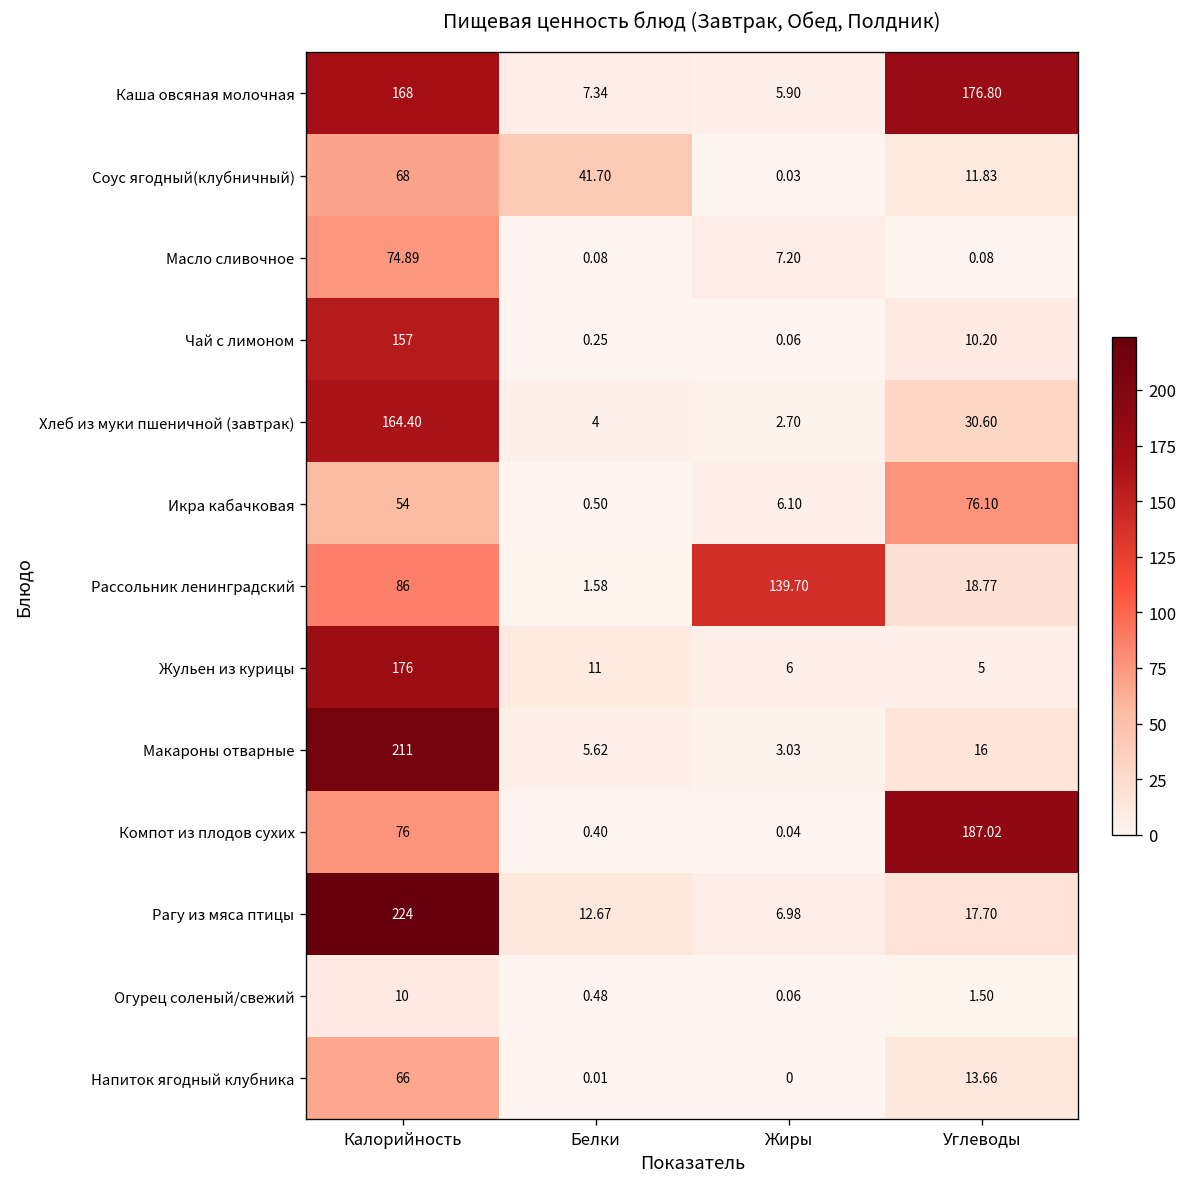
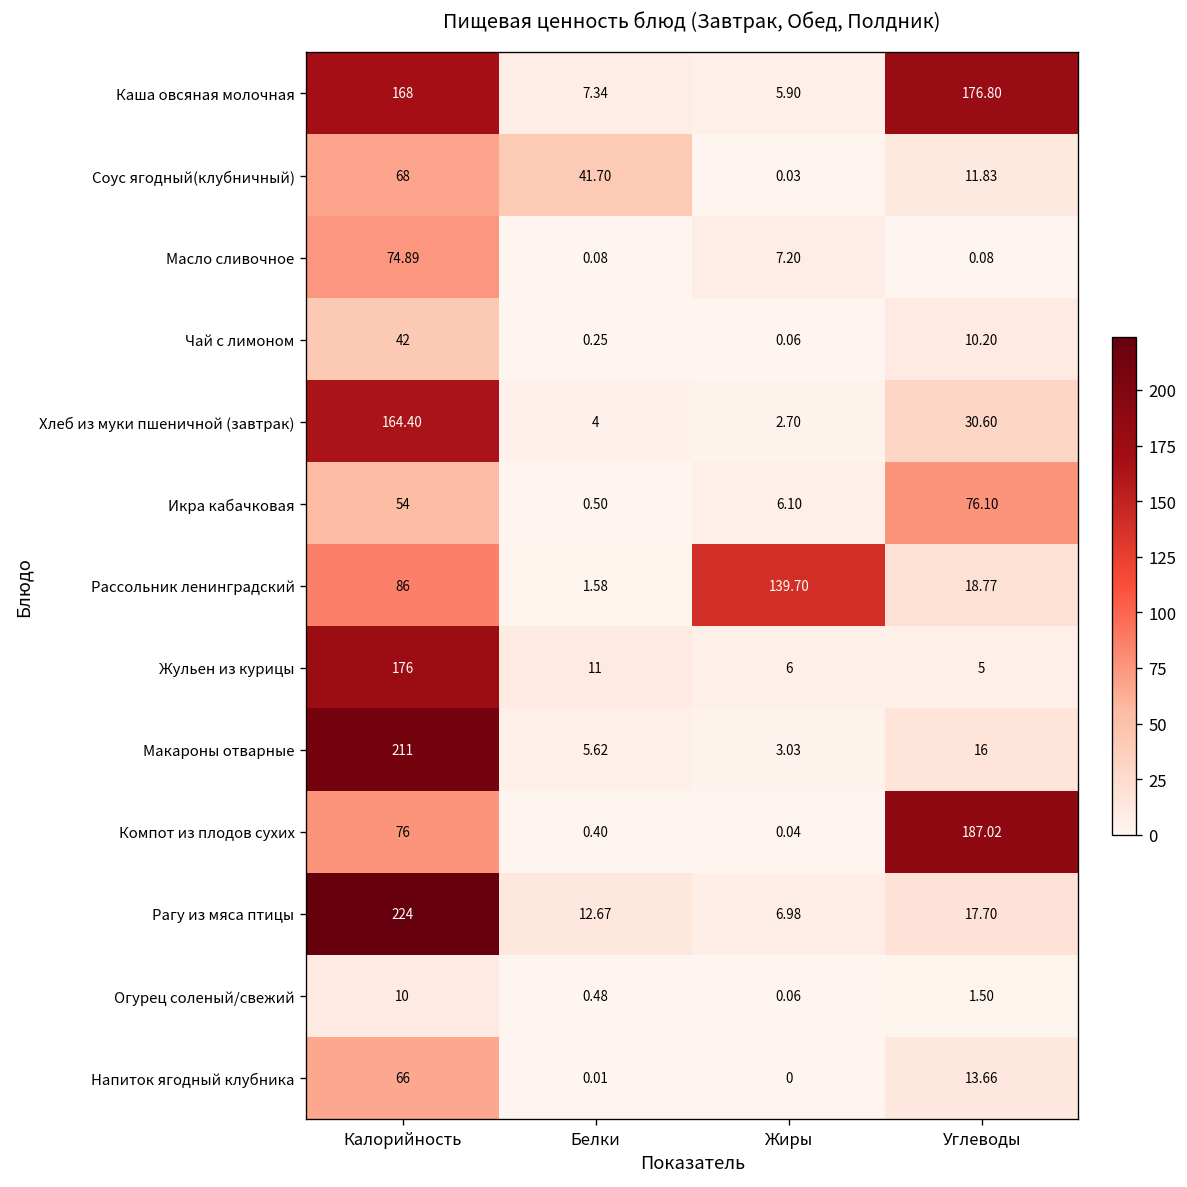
  {
    "Каша овсяная молочная": {
      "Калорийность": 168,
      "Белки": 7.34,
      "Жиры": 5.90,
      "Углеводы": 176.80
    },
    "Соус ягодный(клубничный)": {
      "Калорийность": 68,
      "Белки": 41.70,
      "Жиры": 0.03,
      "Углеводы": 11.83
    },
    "Масло сливочное": {
      "Калорийность": 74.89,
      "Белки": 0.08,
      "Жиры": 7.20,
      "Углеводы": 0.08
    },
    "Чай с лимоном": {
-     "Калорийность": 157,
+     "Калорийность": 42,
      "Белки": 0.25,
      "Жиры": 0.06,
      "Углеводы": 10.20
    },
    "Хлеб из муки пшеничной (завтрак)": {
      "Калорийность": 164.40,
      "Белки": 4,
      "Жиры": 2.70,
      "Углеводы": 30.60
    },
    "Икра кабачковая": {
      "Калорийность": 54,
      "Белки": 0.50,
      "Жиры": 6.10,
      "Углеводы": 76.10
    },
    "Рассольник ленинградский": {
      "Калорийность": 86,
      "Белки": 1.58,
      "Жиры": 139.70,
      "Углеводы": 18.77
    },
    "Жульен из курицы": {
      "Калорийность": 176,
      "Белки": 11,
      "Жиры": 6,
      "Углеводы": 5
    },
    "Макароны отварные": {
      "Калорийность": 211,
      "Белки": 5.62,
      "Жиры": 3.03,
      "Углеводы": 16
    },
    "Компот из плодов сухих": {
      "Калорийность": 76,
      "Белки": 0.40,
      "Жиры": 0.04,
      "Углеводы": 187.02
    },
    "Рагу из мяса птицы": {
      "Калорийность": 224,
      "Белки": 12.67,
      "Жиры": 6.98,
      "Углеводы": 17.70
    },
    "Огурец соленый/свежий": {
      "Калорийность": 10,
      "Белки": 0.48,
      "Жиры": 0.06,
      "Углеводы": 1.50
    },
    "Напиток ягодный клубника": {
      "Калорийность": 66,
      "Белки": 0.01,
      "Жиры": 0,
      "Углеводы": 13.66
    }
  }
